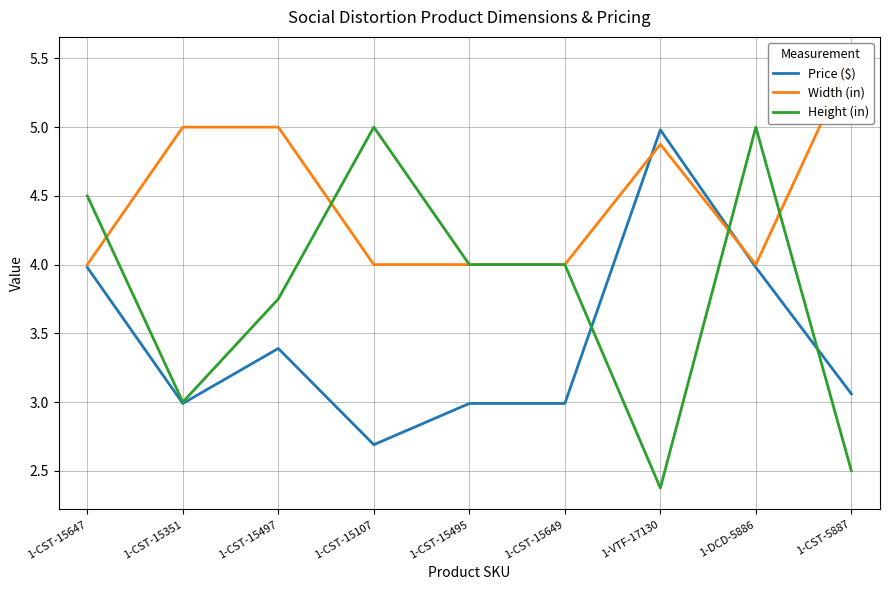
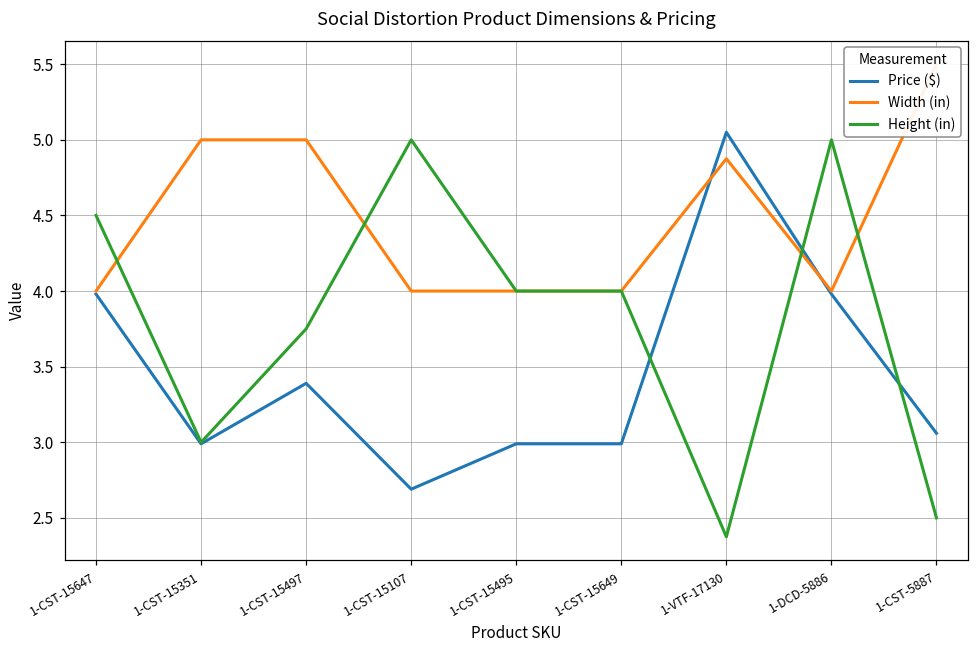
  {
    "Price ($)": {
      "1-CST-15647": 3.98,
      "1-CST-15497": 3.39,
      "1-CST-15107": 2.69,
      "1-CST-15495": 2.99,
      "1-CST-15649": 2.99,
-     "1-VTF-17130": 4.98,
+     "1-VTF-17130": 5.05,
      "1-DCD-5886": 3.98,
      "1-CST-5887": 3.06
    },
    "Width (in)": {
      "1-CST-15647": 4.00,
      "1-CST-15351": 5.00,
      "1-CST-15497": 5.00,
      "1-CST-15107": 4.00,
      "1-VTF-17130": 4.88,
      "1-DCD-5886": 4.00
    },
    "Height (in)": {
      "1-CST-15647": 4.50,
      "1-CST-15497": 3.75,
      "1-CST-15107": 5.00,
      "1-VTF-17130": 2.38,
      "1-DCD-5886": 5.00,
      "1-CST-5887": 2.50
    }
  }
